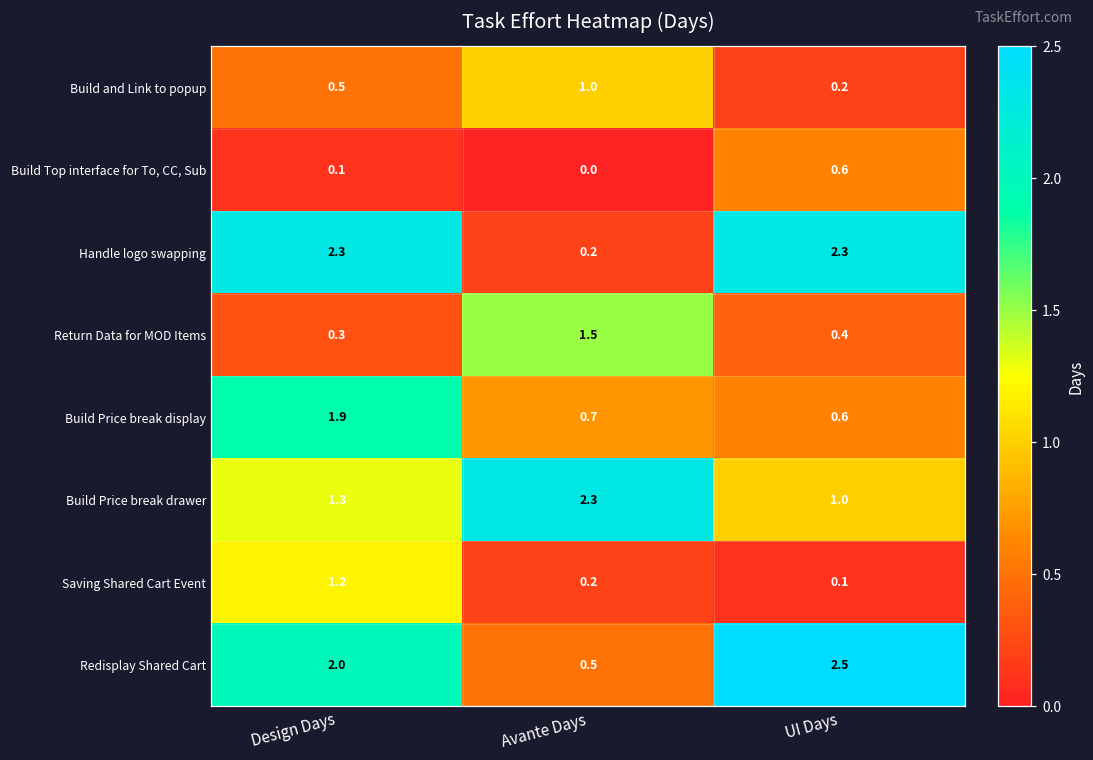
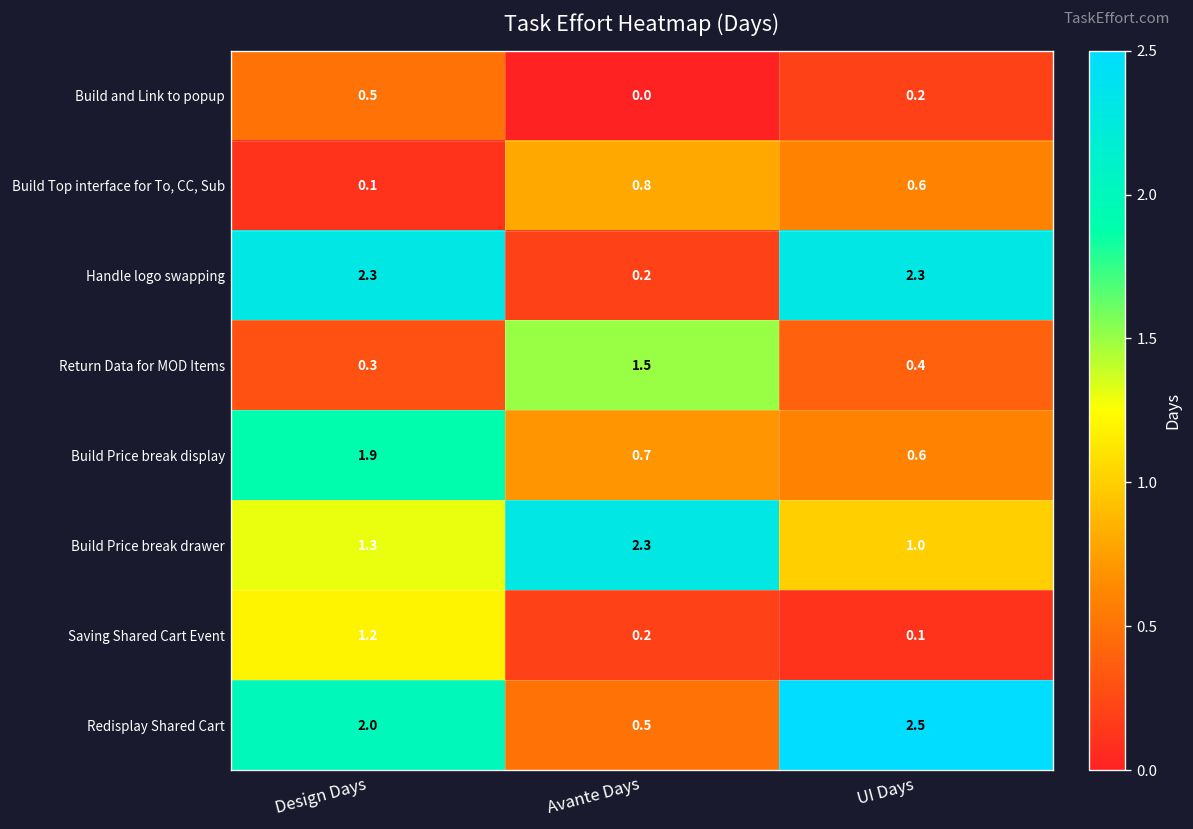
  {
    "Build and Link to popup": {
      "Design Days": 0.5,
-     "Avante Days": 1.0,
+     "Avante Days": 0.0,
      "UI Days": 0.2
    },
    "Build Top interface for To, CC, Sub": {
      "Design Days": 0.1,
-     "Avante Days": 0.0,
+     "Avante Days": 0.8,
      "UI Days": 0.6
    },
    "Handle logo swapping": {
      "Design Days": 2.3,
      "Avante Days": 0.2,
      "UI Days": 2.3
    },
    "Return Data for MOD Items": {
      "Design Days": 0.3,
      "Avante Days": 1.5,
      "UI Days": 0.4
    },
    "Build Price break display": {
      "Design Days": 1.9,
      "Avante Days": 0.7,
      "UI Days": 0.6
    },
    "Build Price break drawer": {
      "Design Days": 1.3,
      "Avante Days": 2.3,
      "UI Days": 1.0
    },
    "Saving Shared Cart Event": {
      "Design Days": 1.2,
      "Avante Days": 0.2,
      "UI Days": 0.1
    },
    "Redisplay Shared Cart": {
      "Design Days": 2.0,
      "Avante Days": 0.5,
      "UI Days": 2.5
    }
  }
